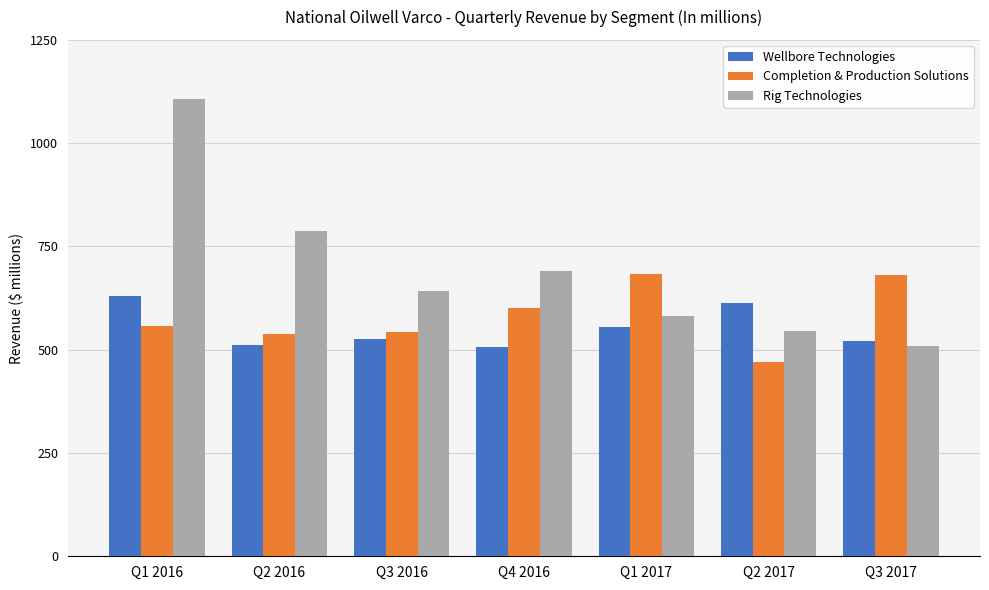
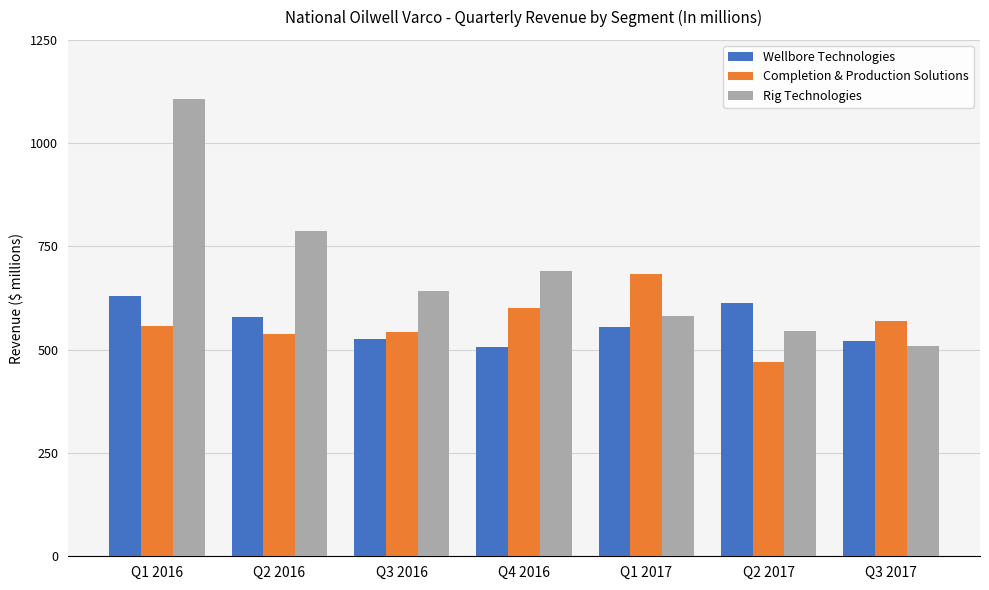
  {
    "Wellbore Technologies": {
      "Q1 2016": 630,
-     "Q2 2016": 510,
+     "Q2 2016": 580,
      "Q3 2016": 530,
      "Q4 2016": 510,
      "Q1 2017": 560,
      "Q2 2017": 610,
      "Q3 2017": 520
    },
    "Completion & Production Solutions": {
      "Q1 2016": 560,
      "Q2 2016": 540,
      "Q3 2016": 540,
      "Q4 2016": 600,
      "Q1 2017": 680,
      "Q2 2017": 470,
-     "Q3 2017": 680
+     "Q3 2017": 570
    },
    "Rig Technologies": {
      "Q1 2016": 1110,
      "Q2 2016": 790,
      "Q3 2016": 640,
      "Q4 2016": 690,
      "Q1 2017": 580,
      "Q2 2017": 550,
      "Q3 2017": 510
    }
  }
